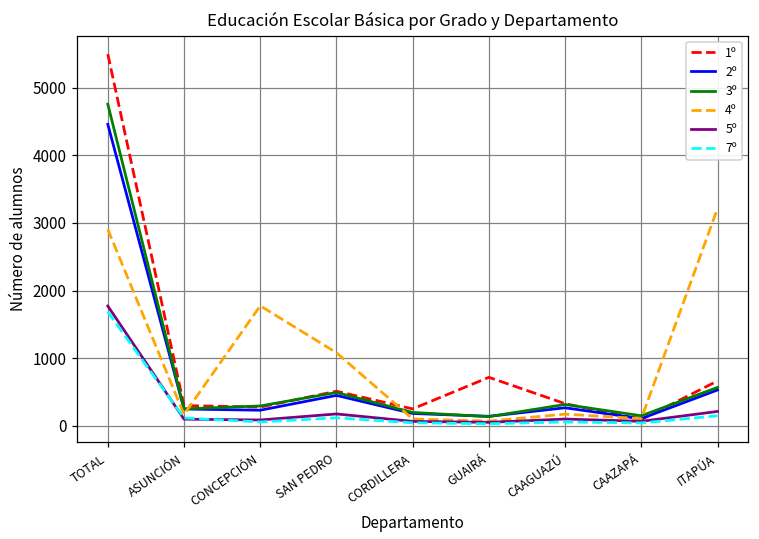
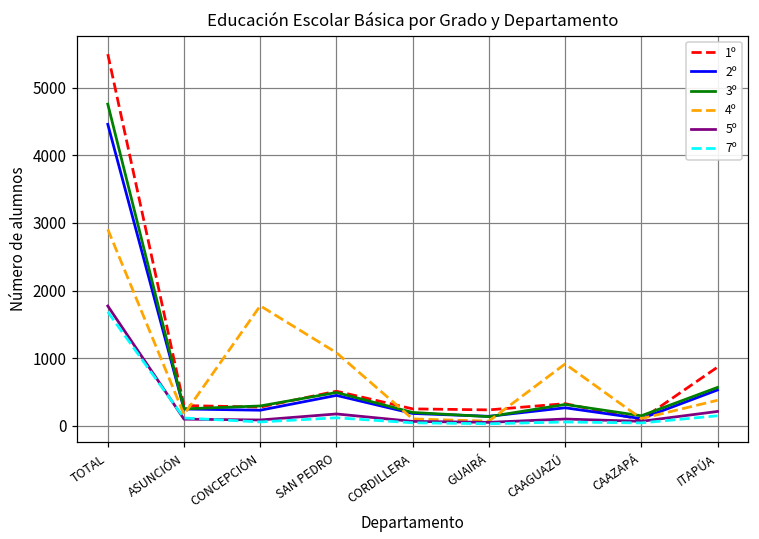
  {
    "1º": {
      "TOTAL": 5500,
      "ASUNCIÓN": 300,
      "CORDILLERA": 300,
-     "GUAIRÁ": 700,
-     "ITAPÚA": 700
+     "GUAIRÁ": 200,
+     "ITAPÚA": 900
    },
    "2º": {
      "TOTAL": 4500,
      "CONCEPCIÓN": 200,
      "SAN PEDRO": 500,
      "CAAGUAZÚ": 300
    },
    "3º": {
      "TOTAL": 4800,
      "CAAZAPÁ": 200
    },
    "4º": {
      "TOTAL": 2900,
      "ASUNCIÓN": 200,
      "CONCEPCIÓN": 1800,
      "SAN PEDRO": 1100,
-     "CAAGUAZÚ": 200,
-     "ITAPÚA": 3200
+     "CAAGUAZÚ": 900,
+     "ITAPÚA": 400
    },
    "5º": {
      "TOTAL": 1800,
      "SAN PEDRO": 200,
      "CAAGUAZÚ": 100,
      "ITAPÚA": 200
    },
    "7º": {
      "TOTAL": 1700,
      "SAN PEDRO": 100,
      "CAAGUAZÚ": 100,
      "ITAPÚA": 200
    }
  }
